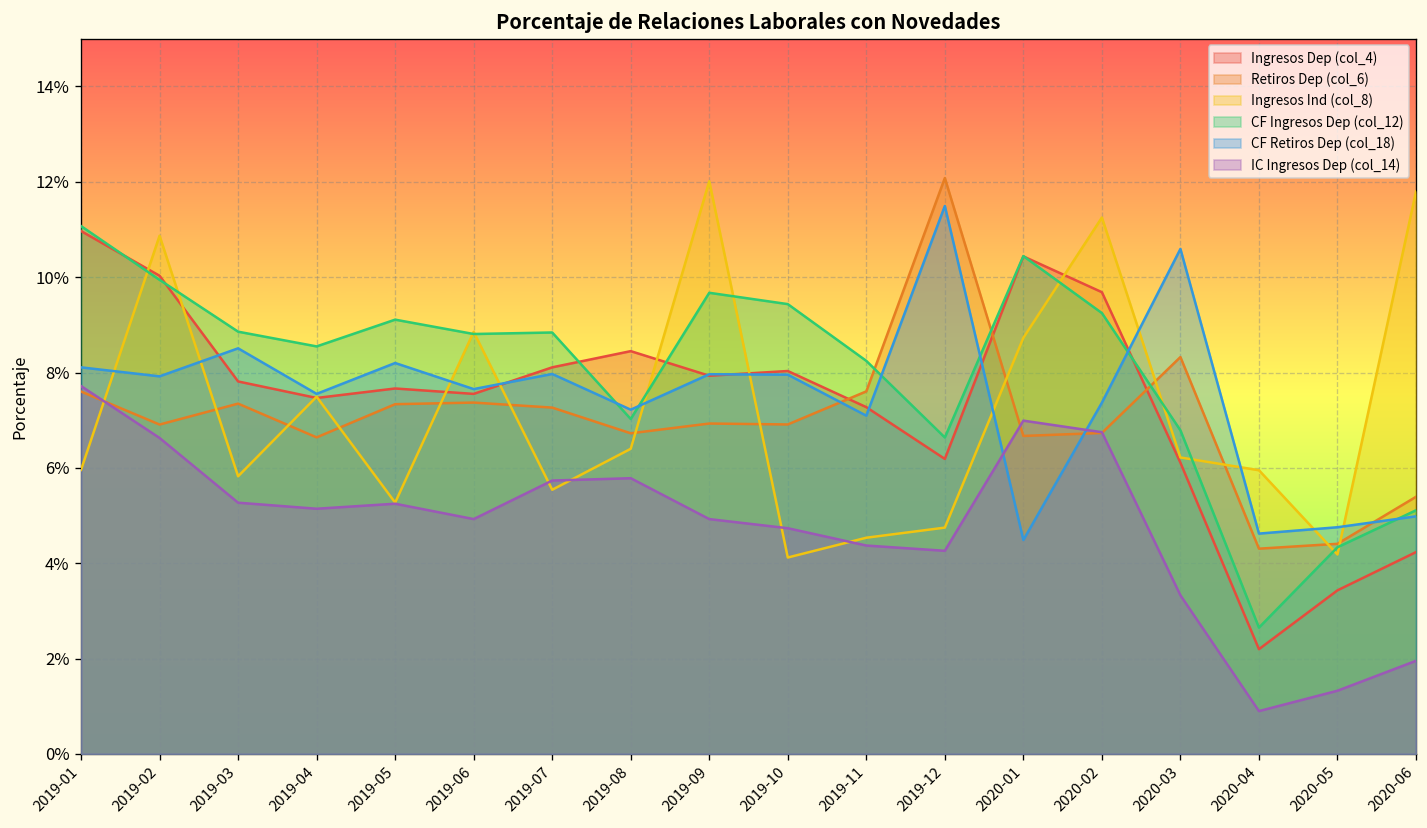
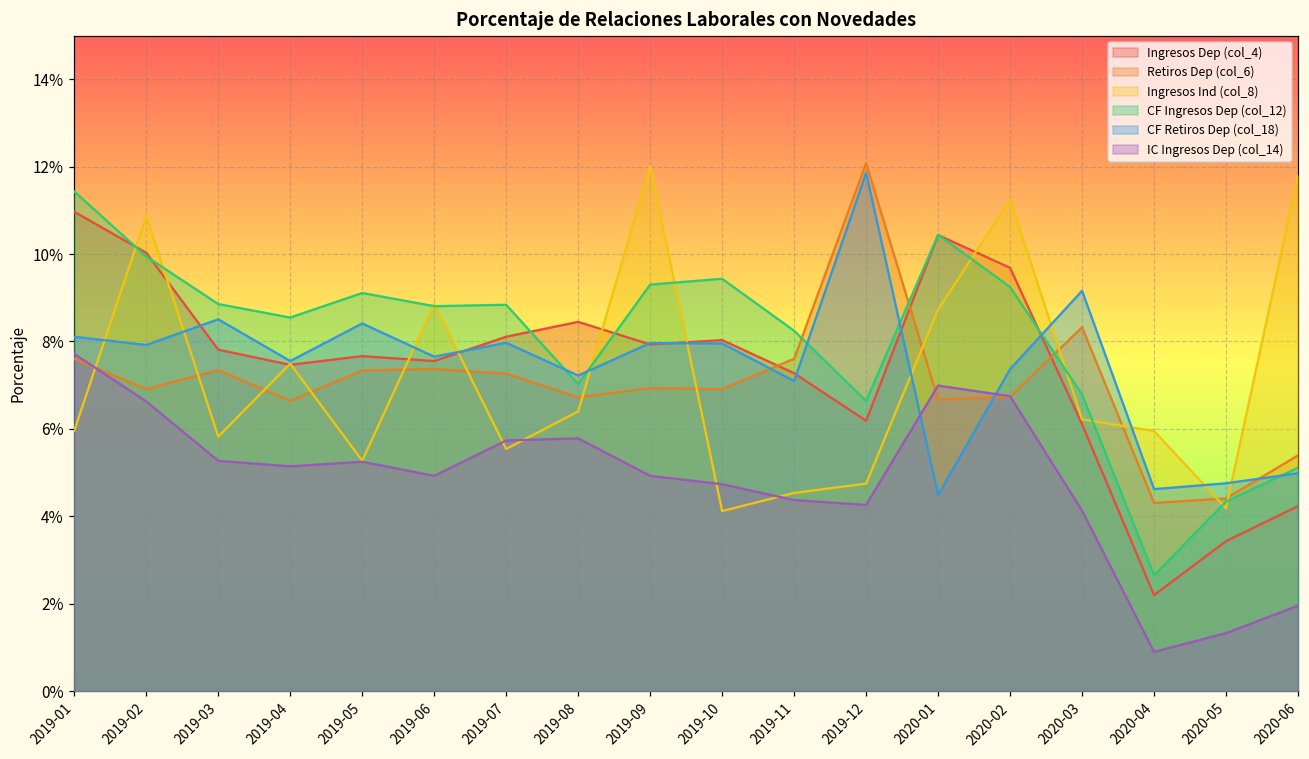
  {
    "CF Ingresos Dep (col_12)": {
-     "2019-01": "11.1%",
+     "2019-01": "11.4%",
      "2019-02": "9.9%",
      "2019-03": "8.9%",
      "2019-04": "8.5%",
      "2019-05": "9.1%",
      "2019-07": "8.8%",
      "2019-08": "7.0%",
-     "2019-09": "9.7%",
+     "2019-09": "9.3%",
      "2019-10": "9.4%",
      "2019-11": "8.2%",
      "2019-12": "6.6%",
      "2020-02": "9.2%",
      "2020-03": "6.8%",
      "2020-04": "2.6%",
      "2020-05": "4.3%",
      "2020-06": "5.1%"
    },
    "CF Retiros Dep (col_18)": {
      "2019-01": "8.1%",
      "2019-02": "7.9%",
      "2019-03": "8.5%",
-     "2019-05": "8.2%",
+     "2019-05": "8.4%",
      "2019-06": "7.7%",
      "2019-07": "8.0%",
      "2019-08": "7.2%",
      "2019-10": "8.0%",
      "2019-11": "7.1%",
-     "2019-12": "11.5%",
+     "2019-12": "11.9%",
      "2020-01": "4.5%",
      "2020-02": "7.4%",
-     "2020-03": "10.6%",
+     "2020-03": "9.2%",
      "2020-04": "4.6%",
      "2020-05": "4.8%",
      "2020-06": "5.0%"
    },
    "IC Ingresos Dep (col_14)": {
      "2019-01": "7.7%",
      "2019-02": "6.6%",
      "2019-03": "5.3%",
      "2019-04": "5.1%",
      "2019-06": "4.9%",
      "2019-07": "5.7%",
      "2019-08": "5.8%",
      "2019-09": "4.9%",
      "2019-10": "4.7%",
      "2019-11": "4.4%",
      "2019-12": "4.3%",
      "2020-01": "7.0%",
-     "2020-03": "3.3%",
+     "2020-03": "4.1%",
      "2020-04": "0.9%",
      "2020-05": "1.3%",
      "2020-06": "2.0%"
    }
  }
